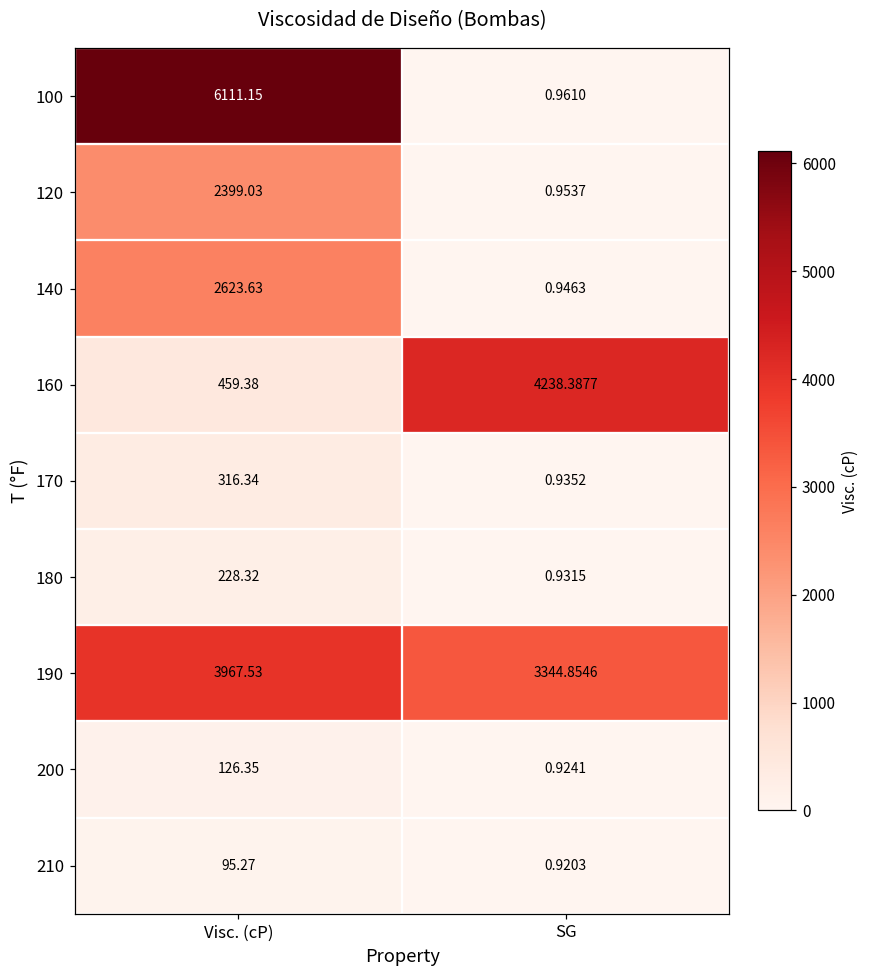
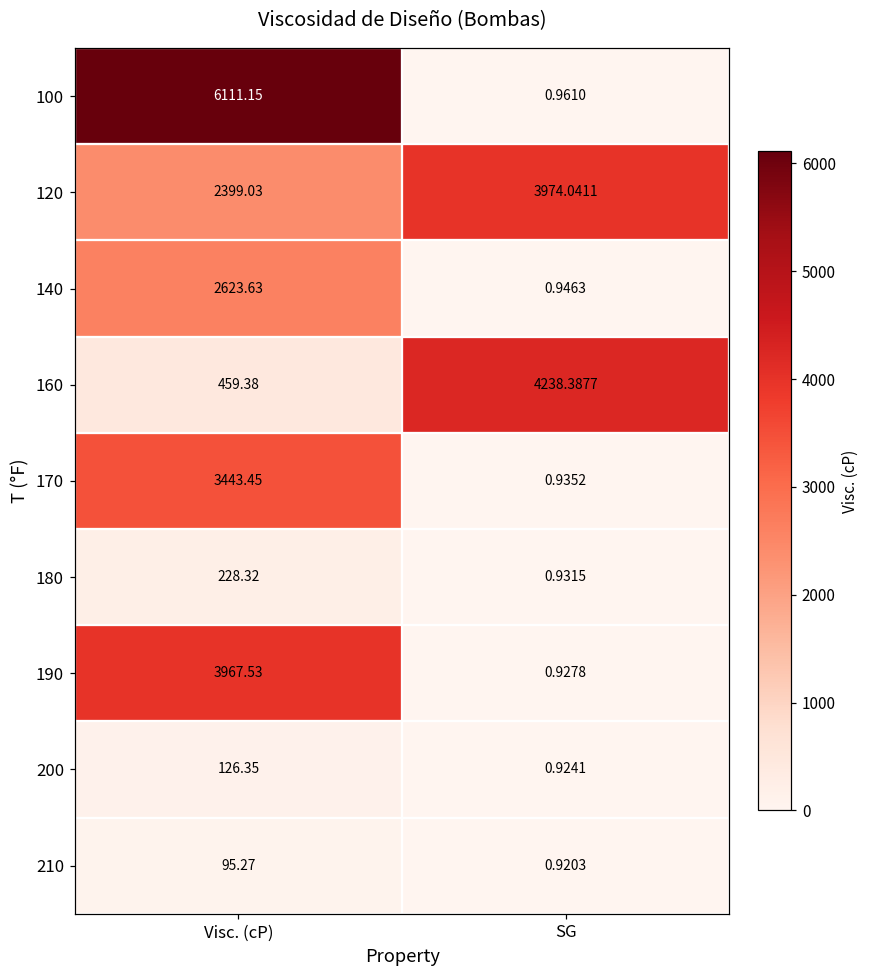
  {
    "100": {
      "Visc. (cP)": 6111.15,
      "SG": 0.9610
    },
    "120": {
      "Visc. (cP)": 2399.03,
-     "SG": 0.9537
+     "SG": 3974.0411
    },
    "140": {
      "Visc. (cP)": 2623.63,
      "SG": 0.9463
    },
    "160": {
      "Visc. (cP)": 459.38,
      "SG": 4238.3877
    },
    "170": {
-     "Visc. (cP)": 316.34,
+     "Visc. (cP)": 3443.45,
      "SG": 0.9352
    },
    "180": {
      "Visc. (cP)": 228.32,
      "SG": 0.9315
    },
    "190": {
      "Visc. (cP)": 3967.53,
-     "SG": 3344.8546
+     "SG": 0.9278
    },
    "200": {
      "Visc. (cP)": 126.35,
      "SG": 0.9241
    },
    "210": {
      "Visc. (cP)": 95.27,
      "SG": 0.9203
    }
  }
